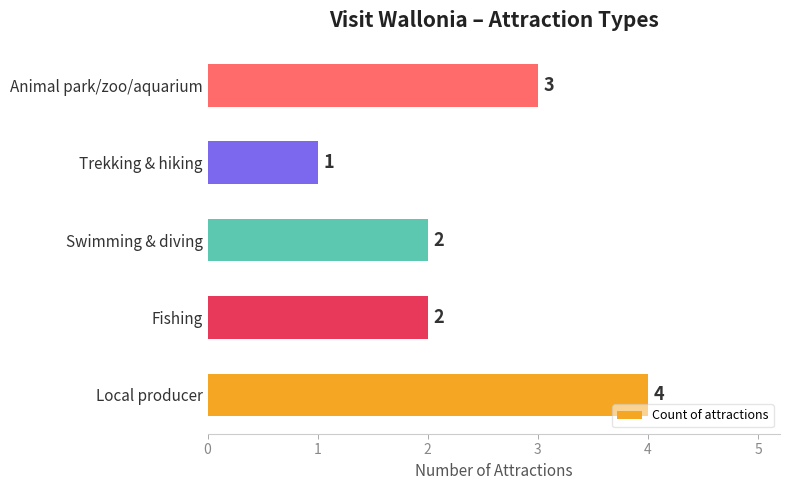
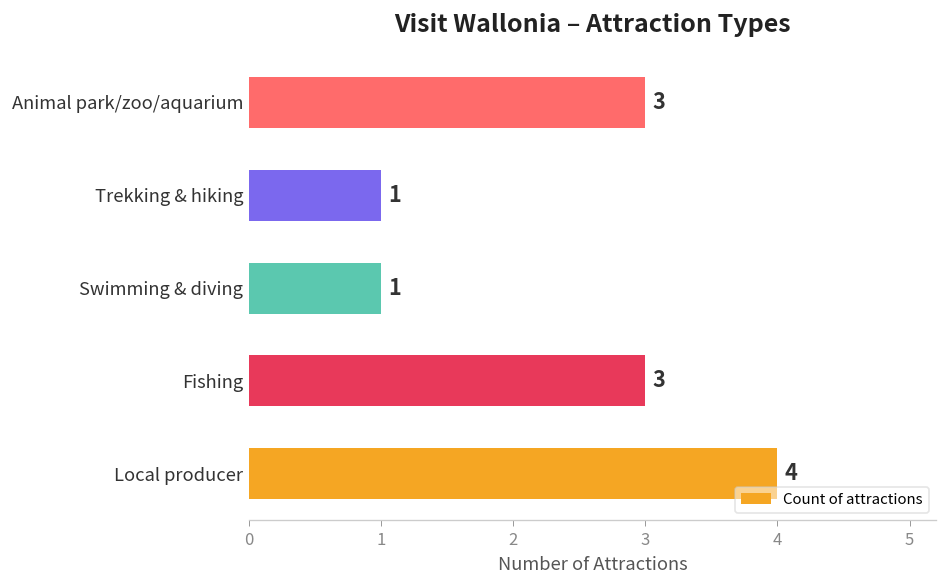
  {
    "Animal park/zoo/aquarium": 3,
    "Trekking & hiking": 1,
-   "Swimming & diving": 2,
-   "Fishing": 2,
+   "Swimming & diving": 1,
+   "Fishing": 3,
    "Local producer": 4
  }
